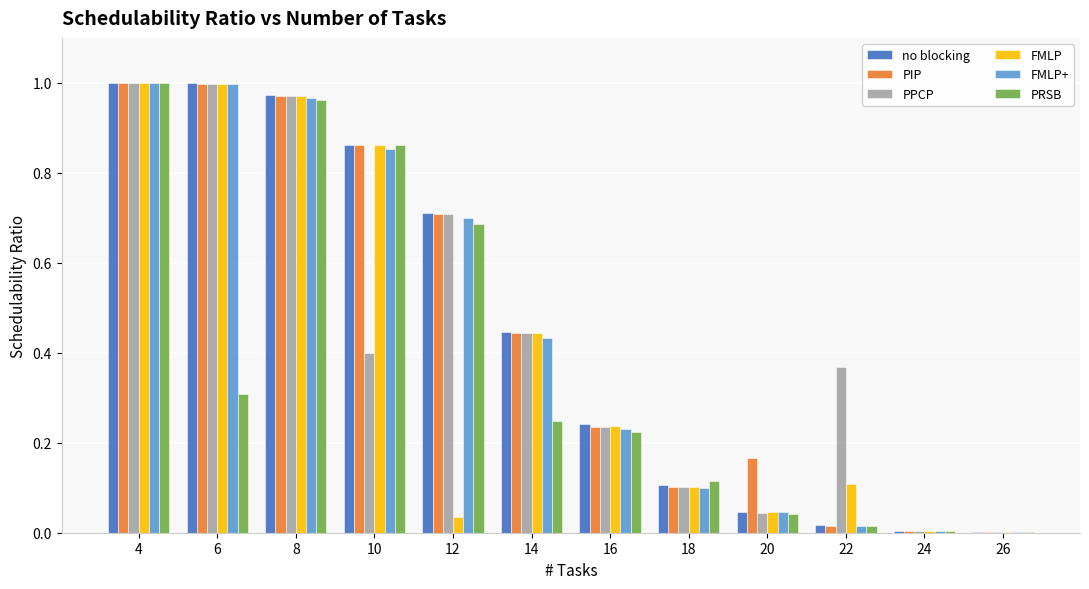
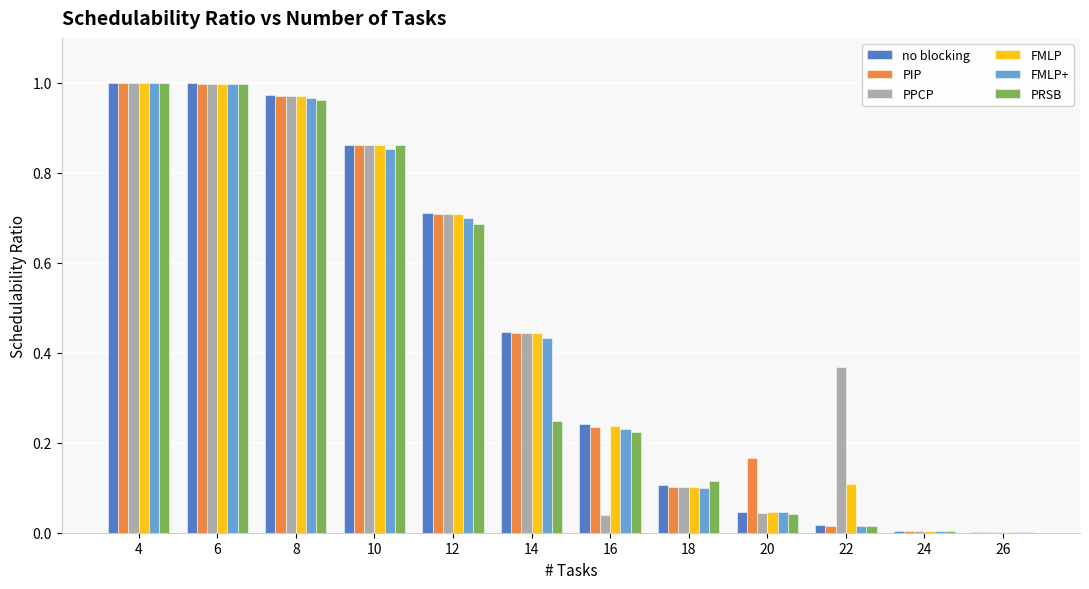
  {
    "PIP": {
      "4": 1.00,
      "6": 1.00,
      "8": 0.97,
      "10": 0.86,
      "12": 0.71,
      "14": 0.44,
      "16": 0.23,
      "18": 0.10,
      "20": 0.17,
      "22": 0.02
    },
    "PPCP": {
      "4": 1.00,
      "6": 1.00,
      "8": 0.97,
-     "10": 0.40,
+     "10": 0.86,
      "12": 0.71,
      "14": 0.44,
-     "16": 0.23,
+     "16": 0.04,
      "18": 0.10,
      "20": 0.04,
      "22": 0.37
    },
    "FMLP": {
      "4": 1.00,
      "6": 1.00,
      "8": 0.97,
      "10": 0.86,
-     "12": 0.03,
+     "12": 0.71,
      "14": 0.44,
      "16": 0.24,
      "18": 0.10,
      "20": 0.05,
      "22": 0.11
    },
    "PRSB": {
      "4": 1.00,
-     "6": 0.31,
+     "6": 1.00,
      "8": 0.96,
      "10": 0.86,
      "12": 0.69,
      "14": 0.25,
      "16": 0.22,
      "18": 0.12,
      "20": 0.04,
      "22": 0.02
    }
  }
